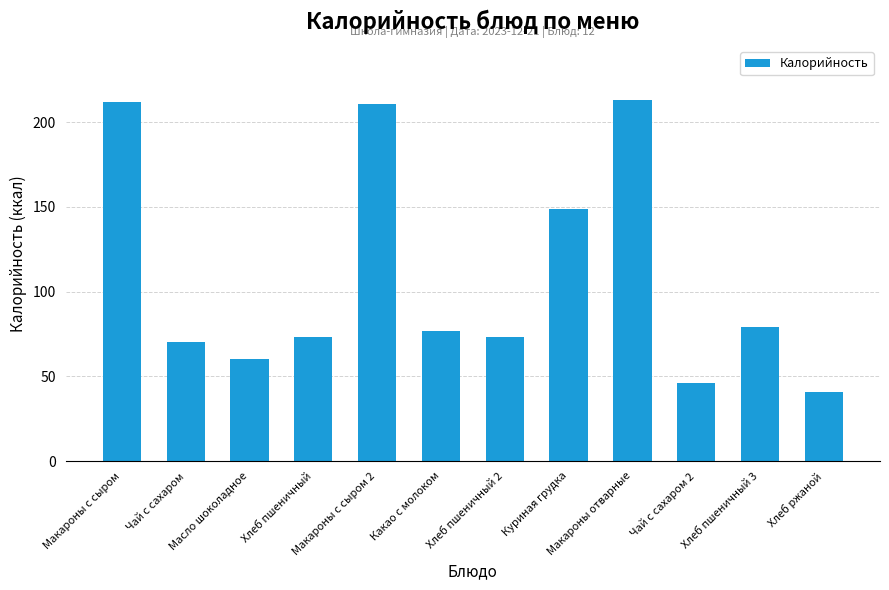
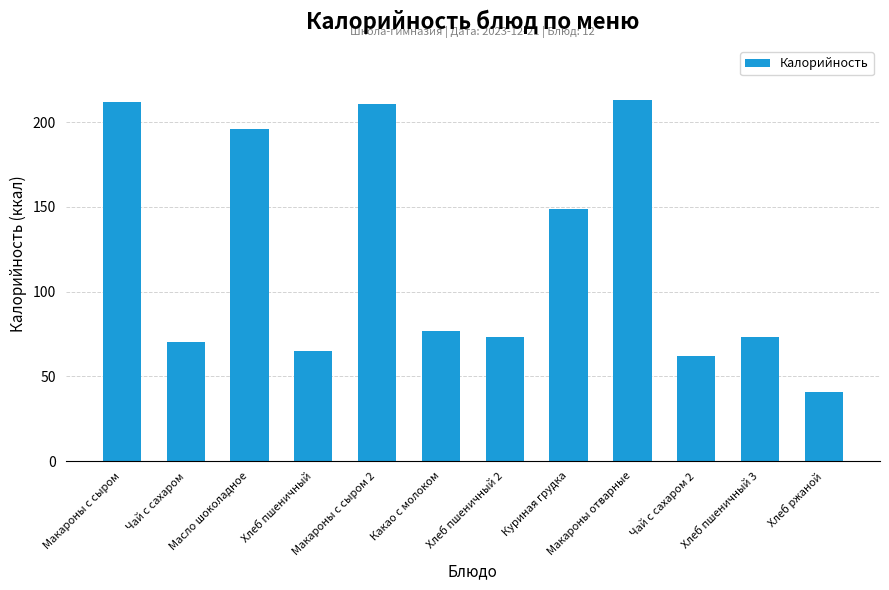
  {
    "Макароны с сыром": 212,
    "Чай с сахаром": 70,
-   "Масло шоколадное": 60,
-   "Хлеб пшеничный": 73,
+   "Масло шоколадное": 196,
+   "Хлеб пшеничный": 65,
    "Макароны с сыром 2": 211,
    "Какао с молоком": 77,
    "Хлеб пшеничный 2": 73,
    "Куриная грудка": 149,
    "Макароны отварные": 213,
-   "Чай с сахаром 2": 46,
-   "Хлеб пшеничный 3": 79,
+   "Чай с сахаром 2": 62,
+   "Хлеб пшеничный 3": 73,
    "Хлеб ржаной": 41
  }
